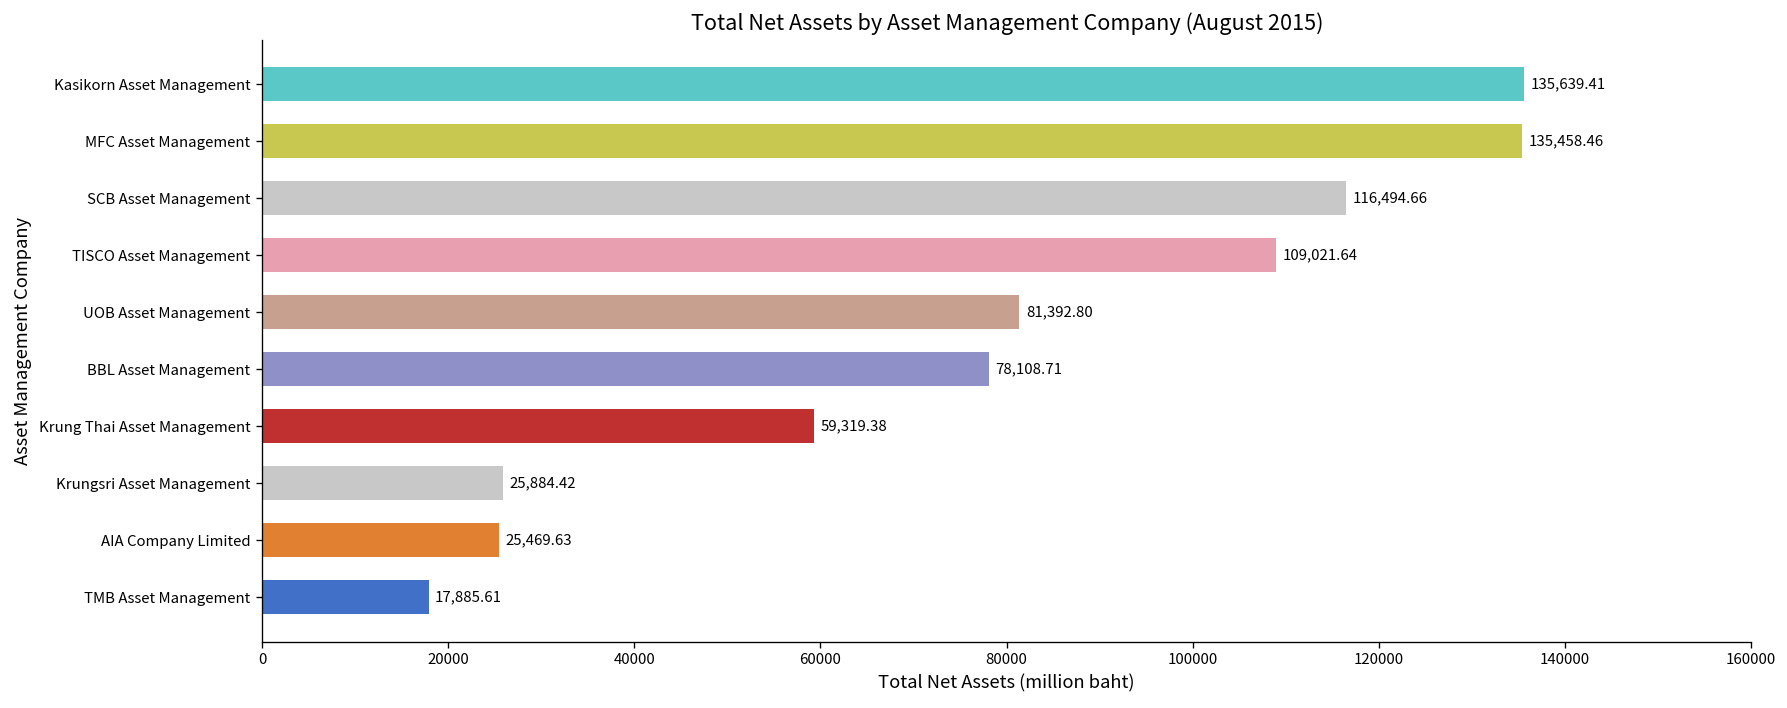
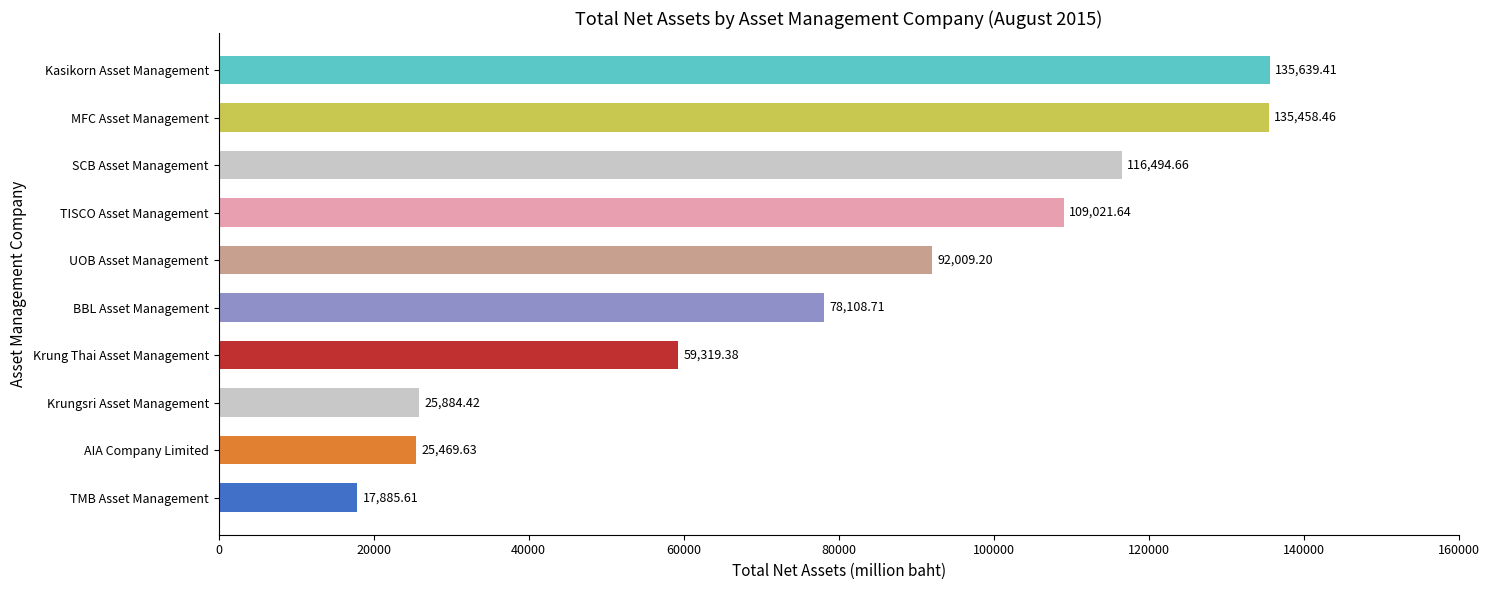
  {
    "Kasikorn Asset Management": "135,639.41",
    "MFC Asset Management": "135,458.46",
    "SCB Asset Management": "116,494.66",
    "TISCO Asset Management": "109,021.64",
-   "UOB Asset Management": "81,392.80",
+   "UOB Asset Management": "92,009.20",
    "BBL Asset Management": "78,108.71",
    "Krung Thai Asset Management": "59,319.38",
    "Krungsri Asset Management": "25,884.42",
    "AIA Company Limited": "25,469.63",
    "TMB Asset Management": "17,885.61"
  }
